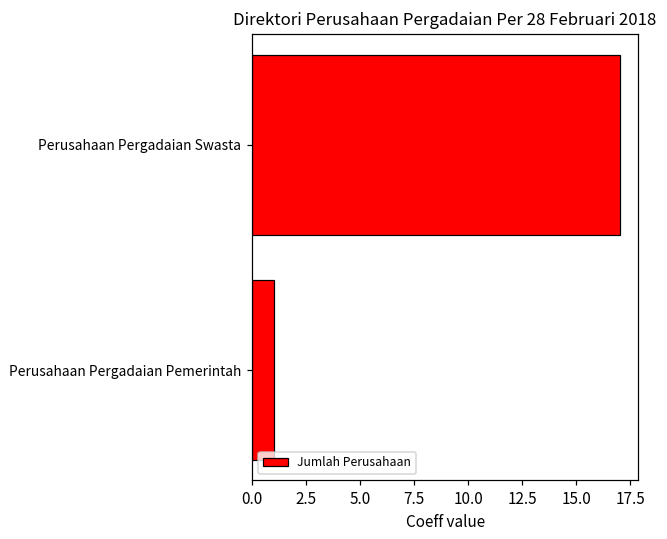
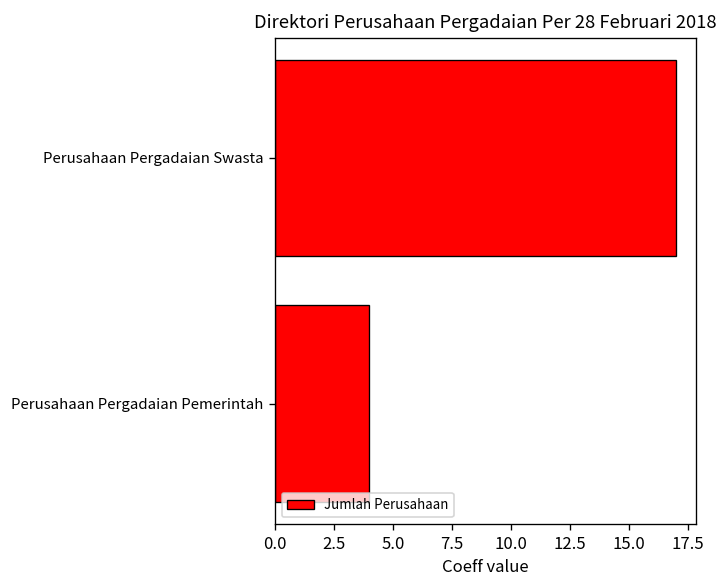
  {
    "Perusahaan Pergadaian Swasta": 17,
-   "Perusahaan Pergadaian Pemerintah": 1
+   "Perusahaan Pergadaian Pemerintah": 4
  }
